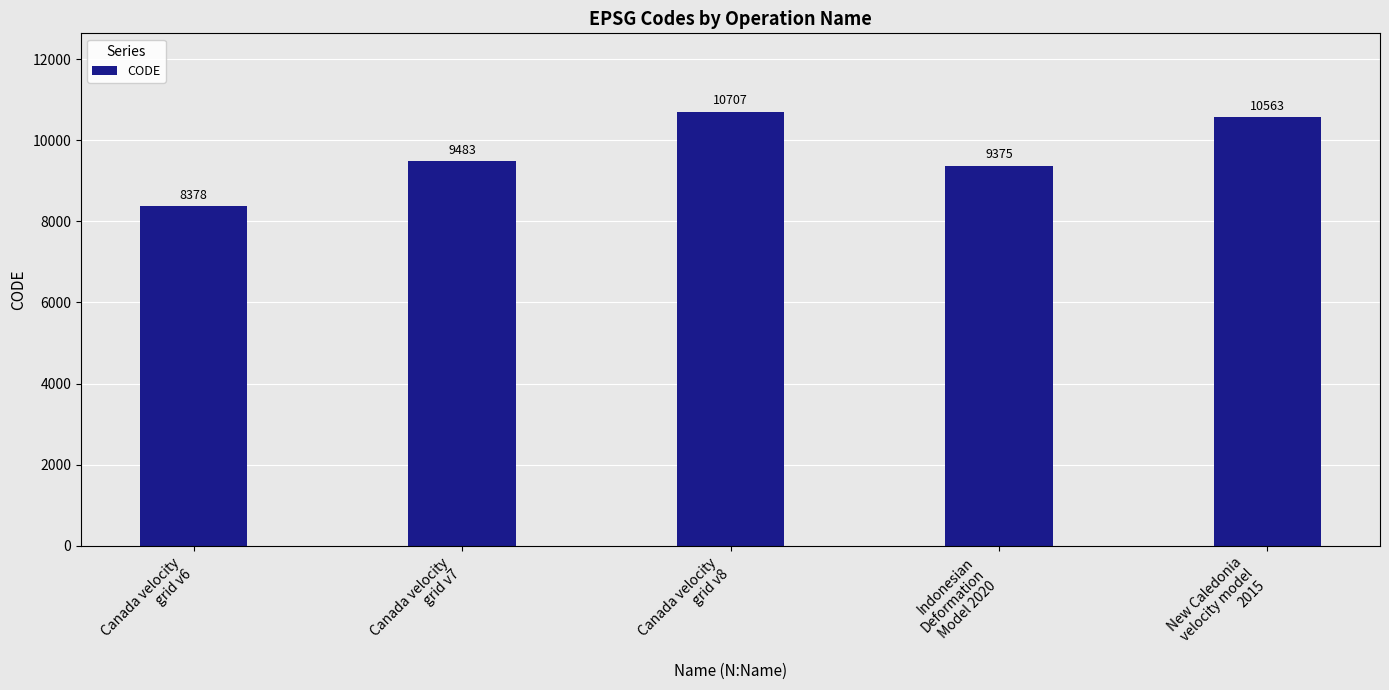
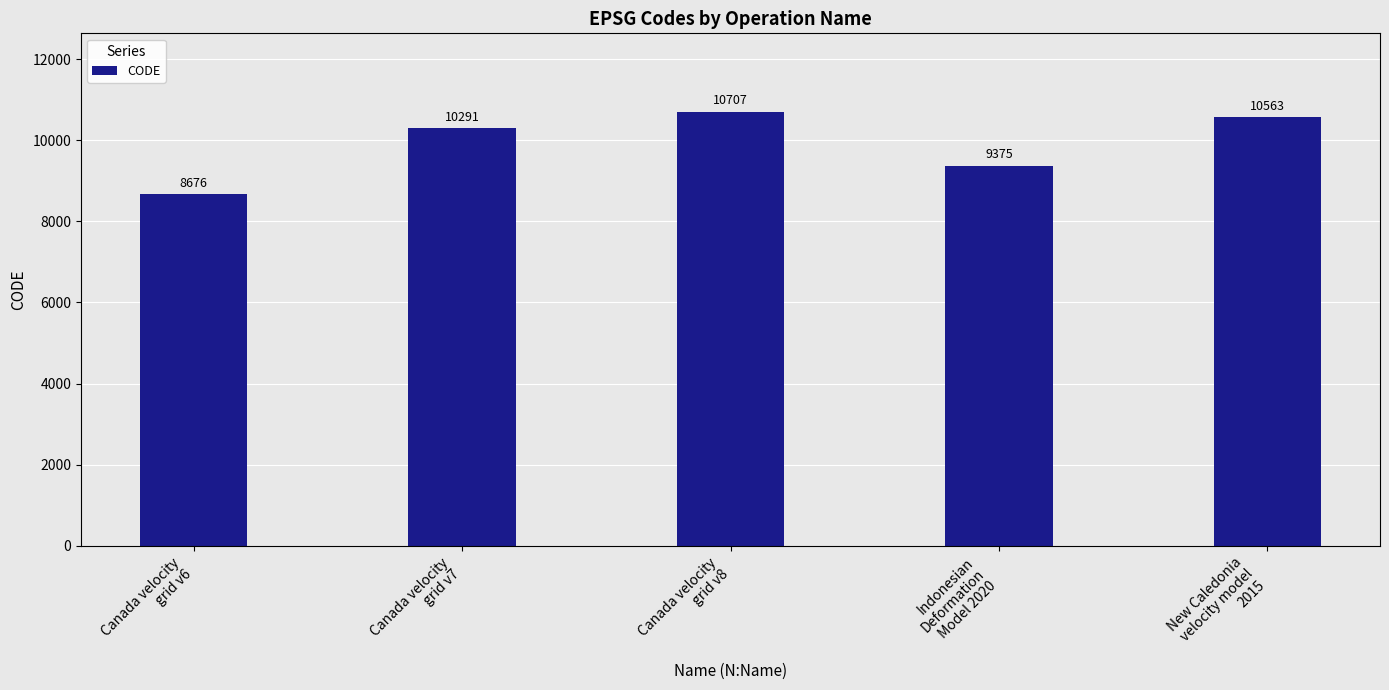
  {
-   "Canada velocity grid v6": 8378,
-   "Canada velocity grid v7": 9483,
+   "Canada velocity grid v6": 8676,
+   "Canada velocity grid v7": 10291,
    "Canada velocity grid v8": 10707,
    "Indonesian Deformation Model 2020": 9375,
    "New Caledonia velocity model 2015": 10563
  }
